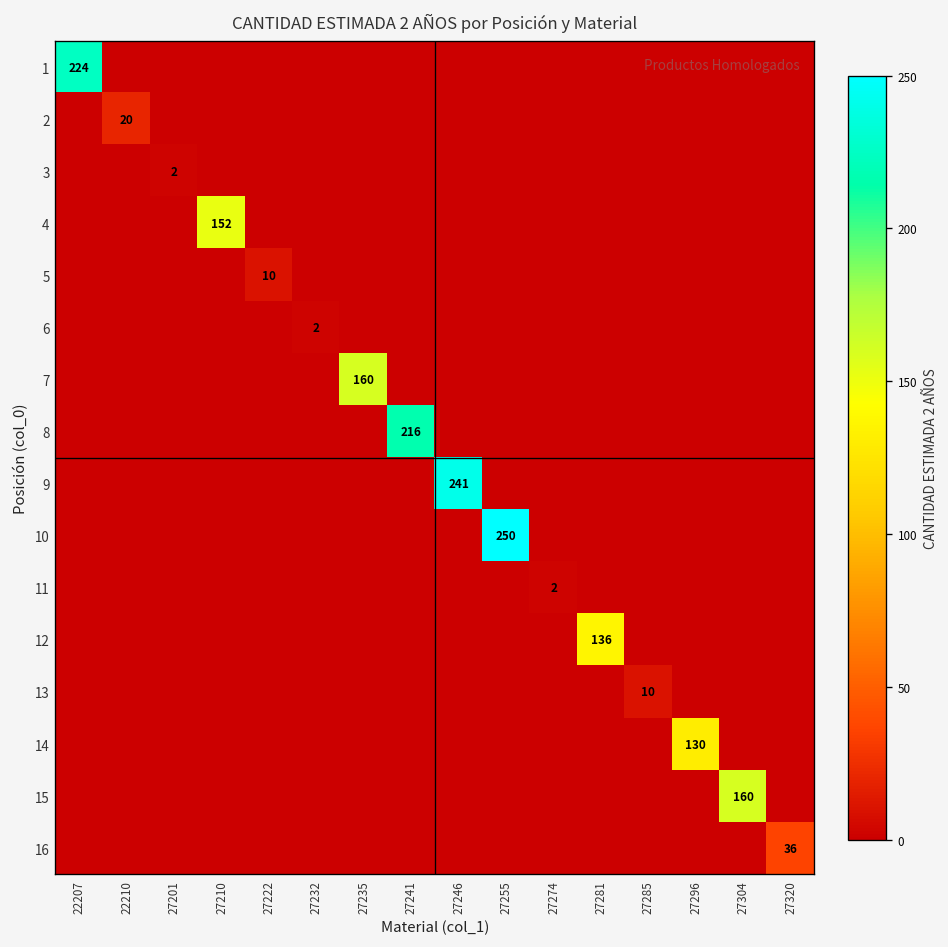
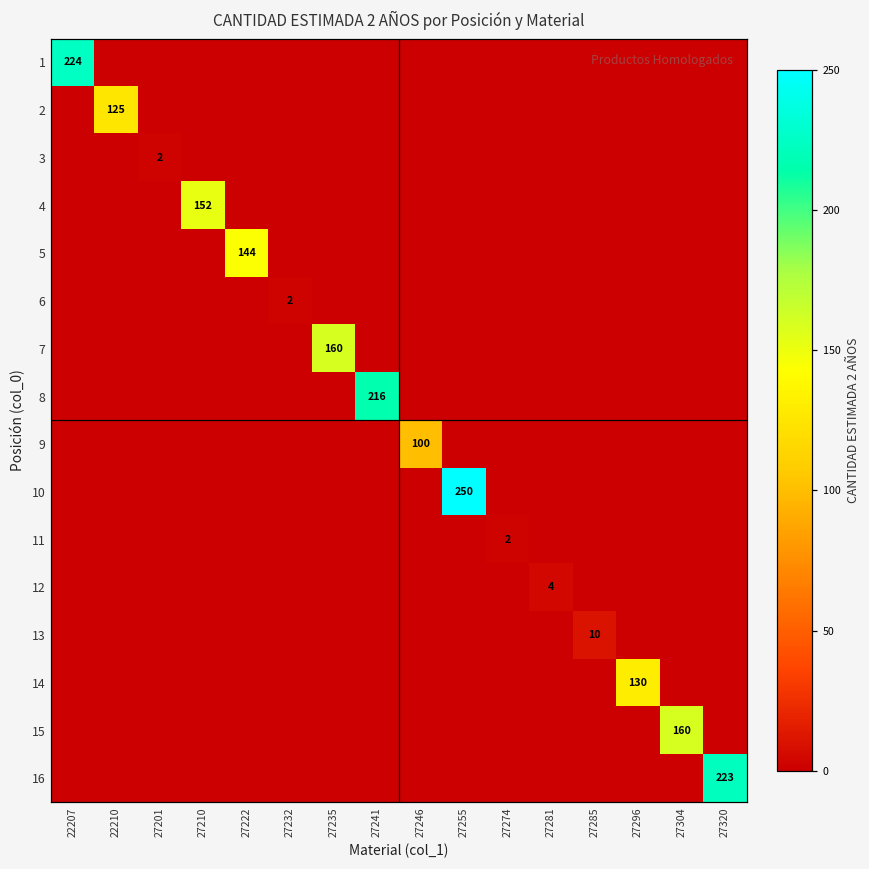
  {
    "1": {
      "22207": 224
    },
    "2": {
-     "22210": 20
+     "22210": 125
    },
    "3": {
      "27201": 2
    },
    "4": {
      "27210": 152
    },
    "5": {
-     "27222": 10
+     "27222": 144
    },
    "6": {
      "27232": 2
    },
    "7": {
      "27235": 160
    },
    "8": {
      "27241": 216
    },
    "9": {
-     "27246": 241
+     "27246": 100
    },
    "10": {
      "27255": 250
    },
    "11": {
      "27274": 2
    },
    "12": {
-     "27281": 136
+     "27281": 4
    },
    "13": {
      "27285": 10
    },
    "14": {
      "27296": 130
    },
    "15": {
      "27304": 160
    },
    "16": {
-     "27320": 36
+     "27320": 223
    }
  }
